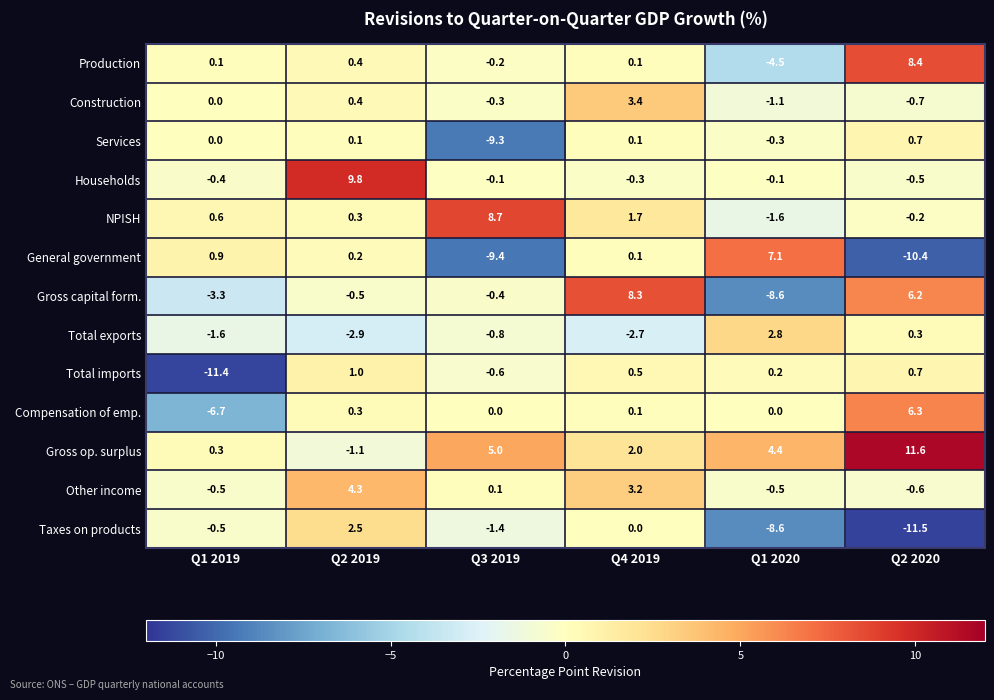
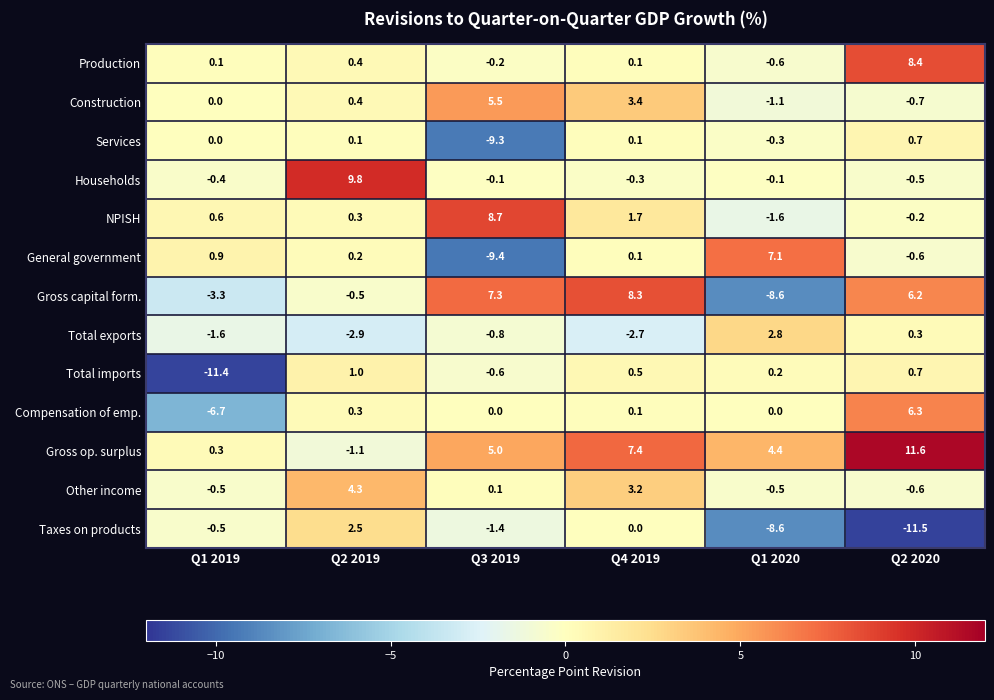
  {
    "Production": {
      "Q1 2019": 0.1,
      "Q2 2019": 0.4,
      "Q3 2019": -0.2,
      "Q4 2019": 0.1,
-     "Q1 2020": -4.5,
+     "Q1 2020": -0.6,
      "Q2 2020": 8.4
    },
    "Construction": {
      "Q1 2019": 0.0,
      "Q2 2019": 0.4,
-     "Q3 2019": -0.3,
+     "Q3 2019": 5.5,
      "Q4 2019": 3.4,
      "Q1 2020": -1.1,
      "Q2 2020": -0.7
    },
    "Services": {
      "Q1 2019": 0.0,
      "Q2 2019": 0.1,
      "Q3 2019": -9.3,
      "Q4 2019": 0.1,
      "Q1 2020": -0.3,
      "Q2 2020": 0.7
    },
    "Households": {
      "Q1 2019": -0.4,
      "Q2 2019": 9.8,
      "Q3 2019": -0.1,
      "Q4 2019": -0.3,
      "Q1 2020": -0.1,
      "Q2 2020": -0.5
    },
    "NPISH": {
      "Q1 2019": 0.6,
      "Q2 2019": 0.3,
      "Q3 2019": 8.7,
      "Q4 2019": 1.7,
      "Q1 2020": -1.6,
      "Q2 2020": -0.2
    },
    "General government": {
      "Q1 2019": 0.9,
      "Q2 2019": 0.2,
      "Q3 2019": -9.4,
      "Q4 2019": 0.1,
      "Q1 2020": 7.1,
-     "Q2 2020": -10.4
+     "Q2 2020": -0.6
    },
    "Gross capital form.": {
      "Q1 2019": -3.3,
      "Q2 2019": -0.5,
-     "Q3 2019": -0.4,
+     "Q3 2019": 7.3,
      "Q4 2019": 8.3,
      "Q1 2020": -8.6,
      "Q2 2020": 6.2
    },
    "Total exports": {
      "Q1 2019": -1.6,
      "Q2 2019": -2.9,
      "Q3 2019": -0.8,
      "Q4 2019": -2.7,
      "Q1 2020": 2.8,
      "Q2 2020": 0.3
    },
    "Total imports": {
      "Q1 2019": -11.4,
      "Q2 2019": 1.0,
      "Q3 2019": -0.6,
      "Q4 2019": 0.5,
      "Q1 2020": 0.2,
      "Q2 2020": 0.7
    },
    "Compensation of emp.": {
      "Q1 2019": -6.7,
      "Q2 2019": 0.3,
      "Q3 2019": 0.0,
      "Q4 2019": 0.1,
      "Q1 2020": 0.0,
      "Q2 2020": 6.3
    },
    "Gross op. surplus": {
      "Q1 2019": 0.3,
      "Q2 2019": -1.1,
      "Q3 2019": 5.0,
-     "Q4 2019": 2.0,
+     "Q4 2019": 7.4,
      "Q1 2020": 4.4,
      "Q2 2020": 11.6
    },
    "Other income": {
      "Q1 2019": -0.5,
      "Q2 2019": 4.3,
      "Q3 2019": 0.1,
      "Q4 2019": 3.2,
      "Q1 2020": -0.5,
      "Q2 2020": -0.6
    },
    "Taxes on products": {
      "Q1 2019": -0.5,
      "Q2 2019": 2.5,
      "Q3 2019": -1.4,
      "Q4 2019": 0.0,
      "Q1 2020": -8.6,
      "Q2 2020": -11.5
    }
  }
